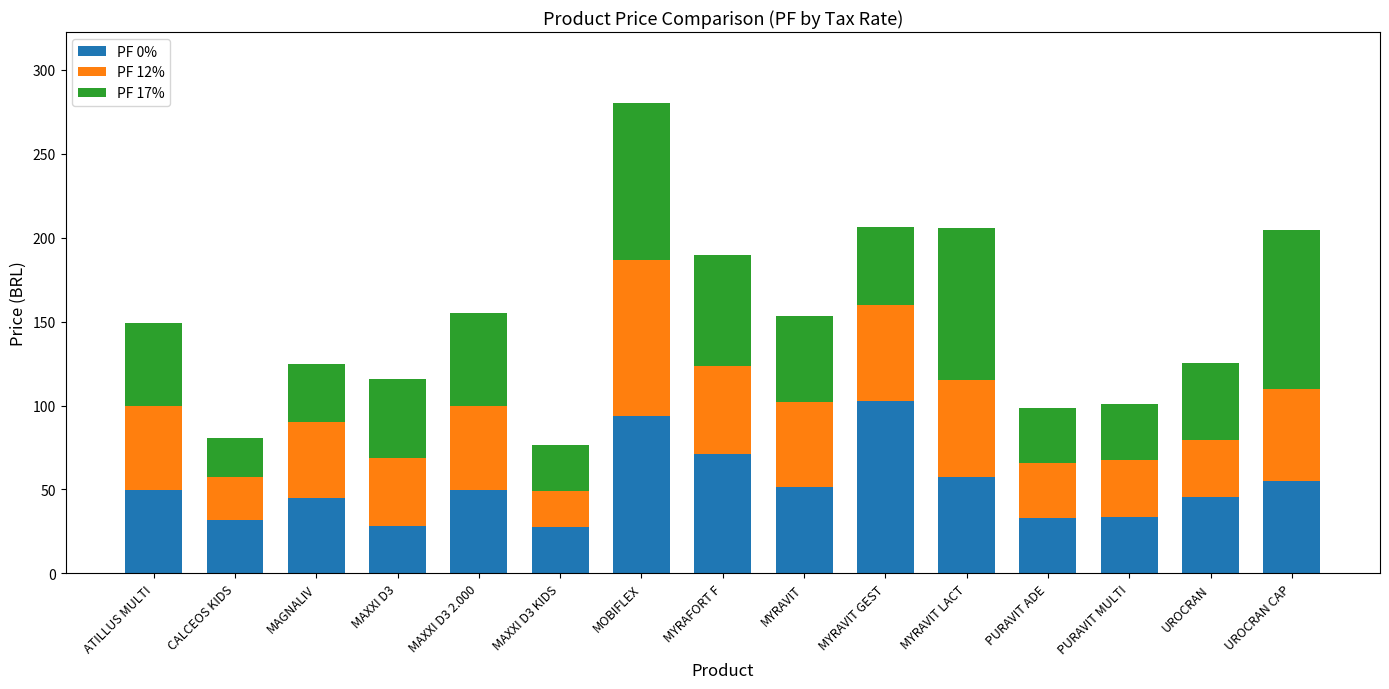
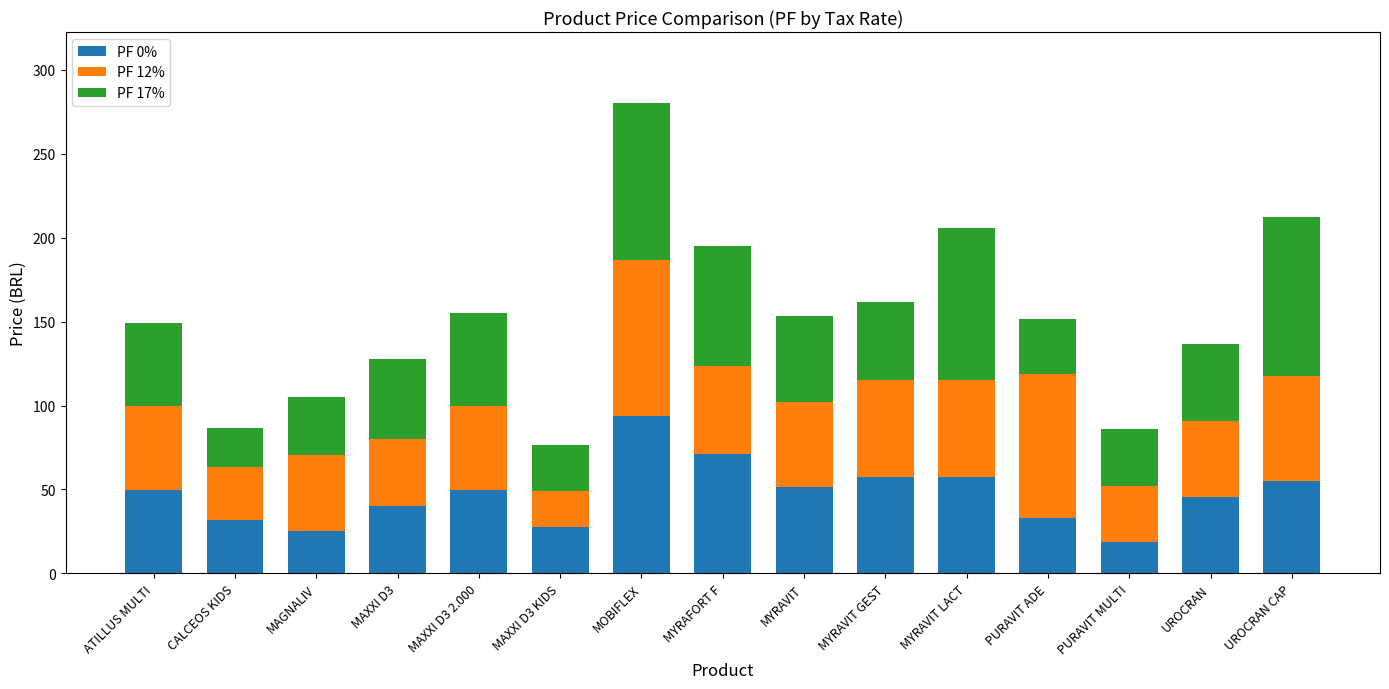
  {
    "PF 0%": {
      "ATILLUS MULTI": 50,
      "CALCEOS KIDS": 32,
-     "MAGNALIV": 45,
-     "MAXXI D3": 28,
+     "MAGNALIV": 25,
+     "MAXXI D3": 40,
      "MAXXI D3 2.000": 50,
      "MAXXI D3 KIDS": 28,
      "MOBIFLEX": 93,
      "MYRAFORT F": 71,
      "MYRAVIT": 51,
-     "MYRAVIT GEST": 102,
+     "MYRAVIT GEST": 58,
      "MYRAVIT LACT": 58,
      "PURAVIT ADE": 33,
-     "PURAVIT MULTI": 34,
+     "PURAVIT MULTI": 19,
      "UROCRAN": 46,
      "UROCRAN CAP": 55
    },
    "PF 12%": {
      "ATILLUS MULTI": 50,
-     "CALCEOS KIDS": 26,
+     "CALCEOS KIDS": 32,
      "MAGNALIV": 45,
      "MAXXI D3": 40,
      "MAXXI D3 2.000": 50,
      "MAXXI D3 KIDS": 21,
      "MOBIFLEX": 93,
      "MYRAFORT F": 52,
      "MYRAVIT": 51,
      "MYRAVIT GEST": 58,
      "MYRAVIT LACT": 58,
-     "PURAVIT ADE": 33,
+     "PURAVIT ADE": 86,
      "PURAVIT MULTI": 34,
-     "UROCRAN": 34,
-     "UROCRAN CAP": 55
+     "UROCRAN": 46,
+     "UROCRAN CAP": 63
    },
    "PF 17%": {
      "ATILLUS MULTI": 50,
      "CALCEOS KIDS": 23,
      "MAGNALIV": 34,
      "MAXXI D3": 47,
      "MAXXI D3 2.000": 55,
      "MAXXI D3 KIDS": 28,
      "MOBIFLEX": 93,
-     "MYRAFORT F": 66,
+     "MYRAFORT F": 71,
      "MYRAVIT": 51,
      "MYRAVIT GEST": 46,
      "MYRAVIT LACT": 91,
      "PURAVIT ADE": 33,
      "PURAVIT MULTI": 34,
      "UROCRAN": 46,
      "UROCRAN CAP": 95
    }
  }
